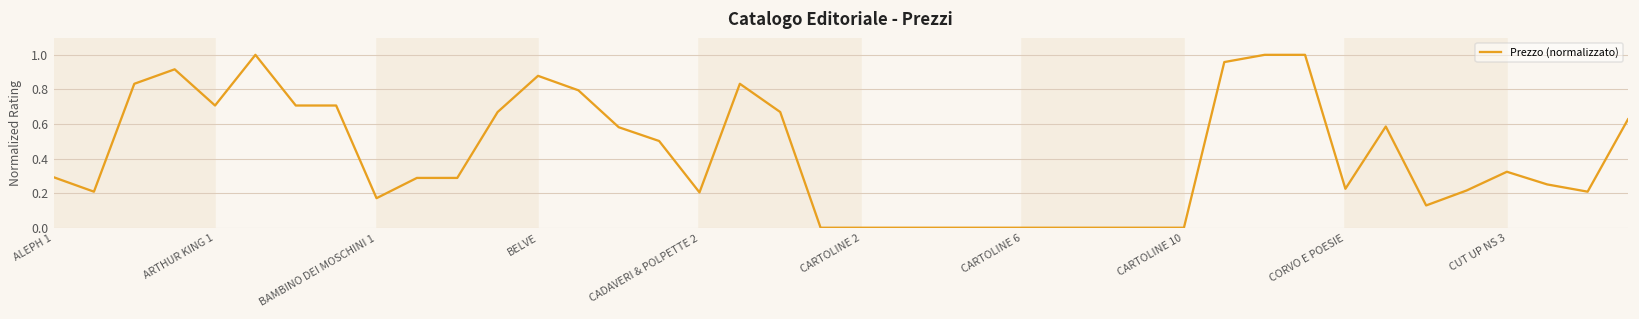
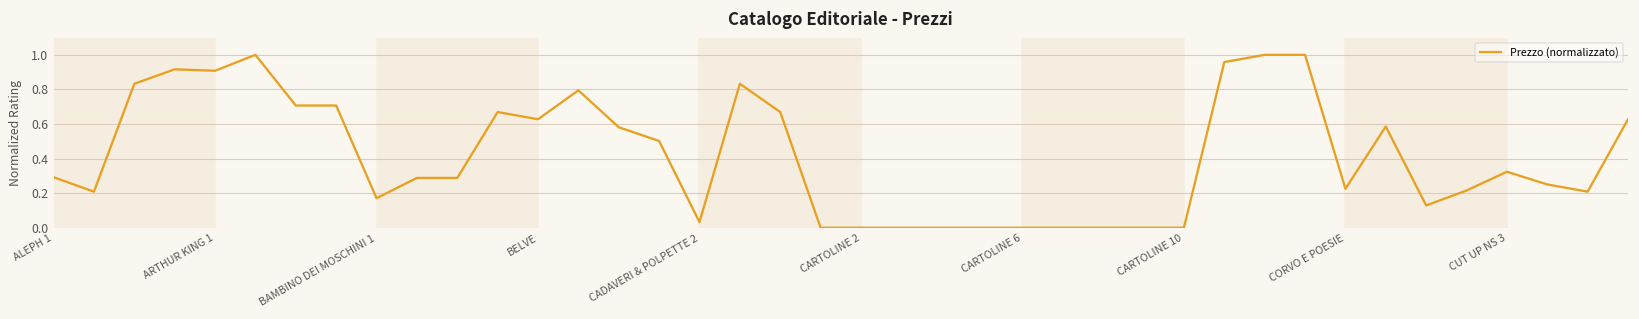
  {
    "ALEPH 1": 0.29,
-   "ARTHUR KING 1": 0.71,
+   "ARTHUR KING 1": 0.91,
    "BAMBINO DEI MOSCHINI 1": 0.17,
-   "BELVE": 0.88,
-   "CADAVERI & POLPETTE 2": 0.21,
+   "BELVE": 0.63,
+   "CADAVERI & POLPETTE 2": 0.03,
    "CARTOLINE 2": 0.00,
    "CARTOLINE 6": 0.00,
    "CARTOLINE 10": 0.00,
    "CORVO E POESIE": 0.23,
    "CUT UP NS 3": 0.32
  }
